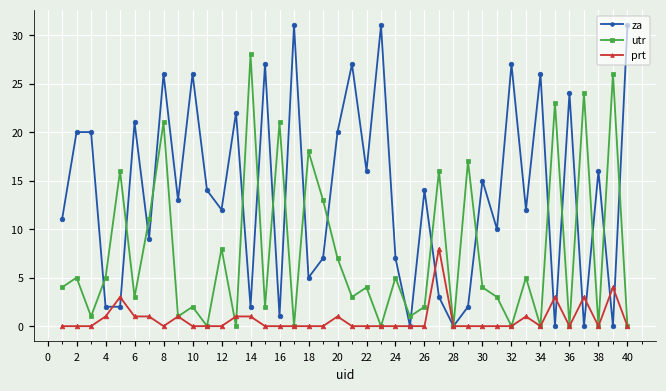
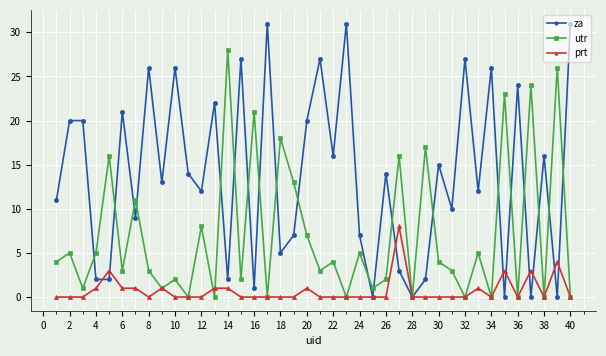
  {
    "za": {
      "2": 20,
      "4": 2,
      "6": 21,
      "8": 26,
      "10": 26,
      "12": 12,
      "14": 2,
      "16": 1,
      "18": 5,
      "20": 20,
      "22": 16,
      "24": 7,
      "26": 14,
      "30": 15,
      "32": 27,
      "34": 26,
      "36": 24,
      "38": 16
    },
    "utr": {
      "2": 5,
      "4": 5,
      "6": 3,
-     "8": 21,
+     "8": 3,
      "10": 2,
      "12": 8,
      "14": 28,
      "16": 21,
      "18": 18,
      "20": 7,
      "22": 4,
      "24": 5,
      "26": 2,
      "30": 4
    },
    "prt": {
      "2": 0,
      "4": 1,
      "6": 1,
      "8": 0,
      "10": 0,
      "12": 0,
      "14": 1,
      "16": 0,
      "18": 0,
      "20": 1,
      "22": 0,
      "24": 0,
      "26": 0,
      "30": 0
    }
  }
